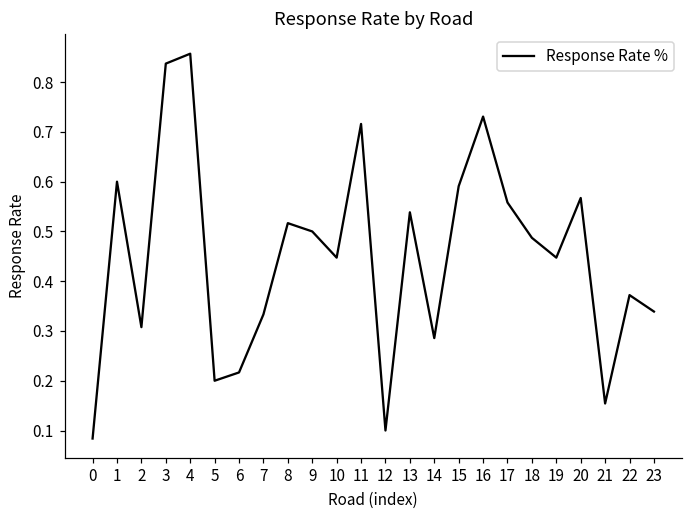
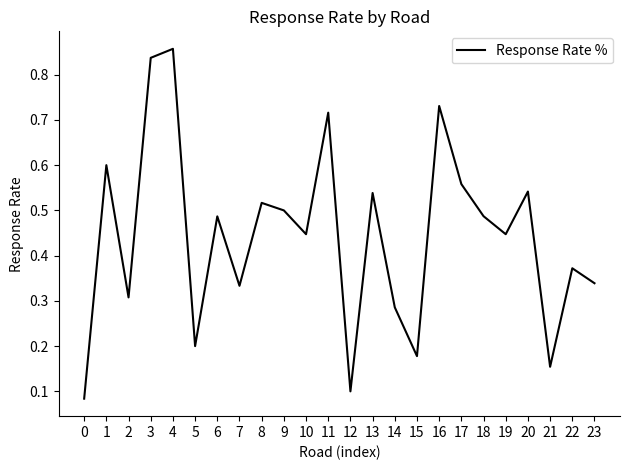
  {
    "0": 0.08,
    "1": 0.60,
    "2": 0.31,
    "3": 0.84,
    "4": 0.86,
    "5": 0.20,
-   "6": 0.22,
+   "6": 0.49,
    "7": 0.33,
    "8": 0.52,
    "9": 0.50,
    "10": 0.45,
    "11": 0.72,
    "12": 0.10,
    "13": 0.54,
    "14": 0.29,
-   "15": 0.59,
+   "15": 0.18,
    "16": 0.73,
    "17": 0.56,
    "18": 0.49,
    "19": 0.45,
-   "20": 0.57,
+   "20": 0.54,
    "21": 0.15,
    "22": 0.37,
    "23": 0.34
  }
